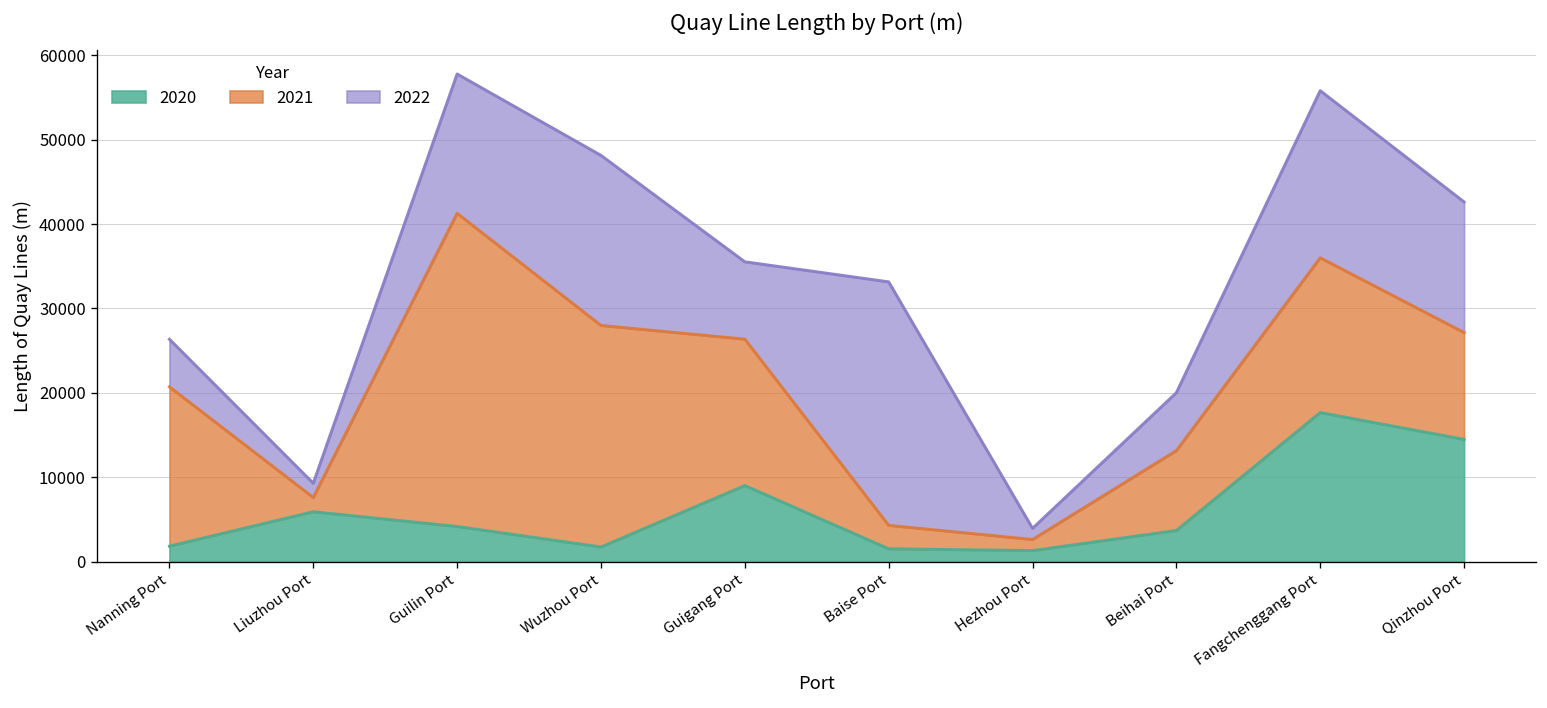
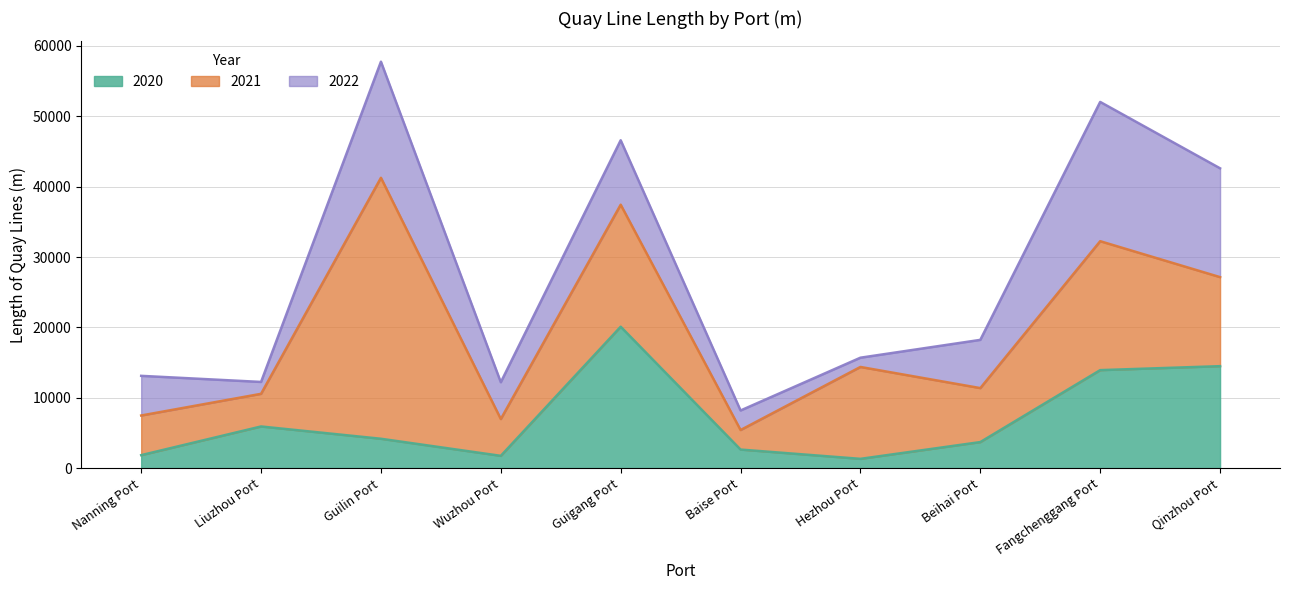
  {
    "2020": {
      "Nanning Port": 2000,
      "Liuzhou Port": 6000,
      "Guilin Port": 4000,
      "Wuzhou Port": 2000,
-     "Guigang Port": 9000,
-     "Baise Port": 2000,
+     "Guigang Port": 20000,
+     "Baise Port": 3000,
      "Hezhou Port": 1000,
      "Beihai Port": 4000,
-     "Fangchenggang Port": 18000,
+     "Fangchenggang Port": 14000,
      "Qinzhou Port": 14000
    },
    "2021": {
-     "Nanning Port": 19000,
-     "Liuzhou Port": 2000,
+     "Nanning Port": 6000,
+     "Liuzhou Port": 5000,
      "Guilin Port": 37000,
-     "Wuzhou Port": 26000,
+     "Wuzhou Port": 5000,
      "Guigang Port": 17000,
      "Baise Port": 3000,
-     "Hezhou Port": 1000,
-     "Beihai Port": 9000,
+     "Hezhou Port": 13000,
+     "Beihai Port": 8000,
      "Fangchenggang Port": 18000,
      "Qinzhou Port": 13000
    },
    "2022": {
      "Nanning Port": 6000,
      "Liuzhou Port": 2000,
      "Guilin Port": 17000,
-     "Wuzhou Port": 20000,
+     "Wuzhou Port": 5000,
      "Guigang Port": 9000,
-     "Baise Port": 29000,
+     "Baise Port": 3000,
      "Hezhou Port": 1000,
      "Beihai Port": 7000,
      "Fangchenggang Port": 20000,
      "Qinzhou Port": 15000
    }
  }
